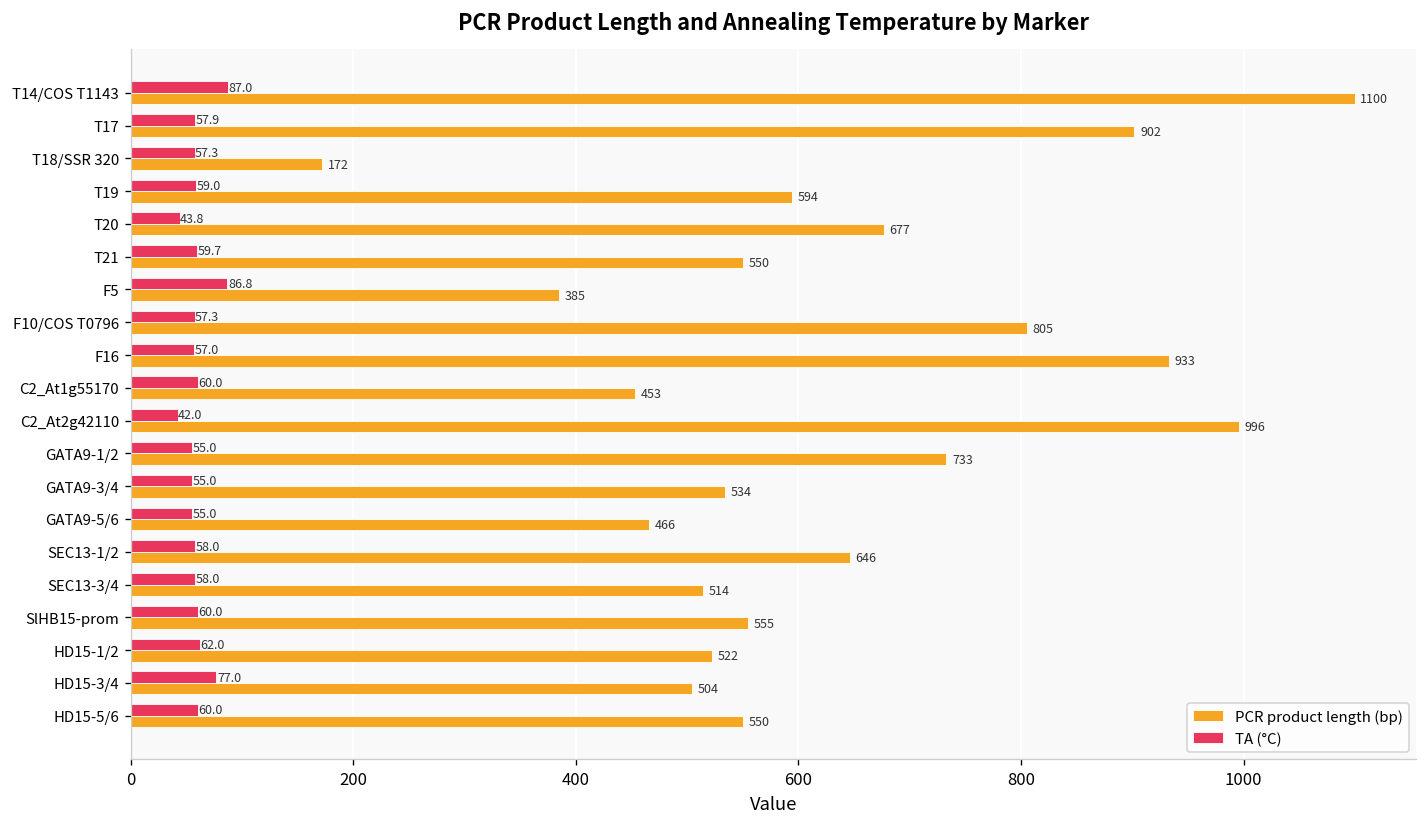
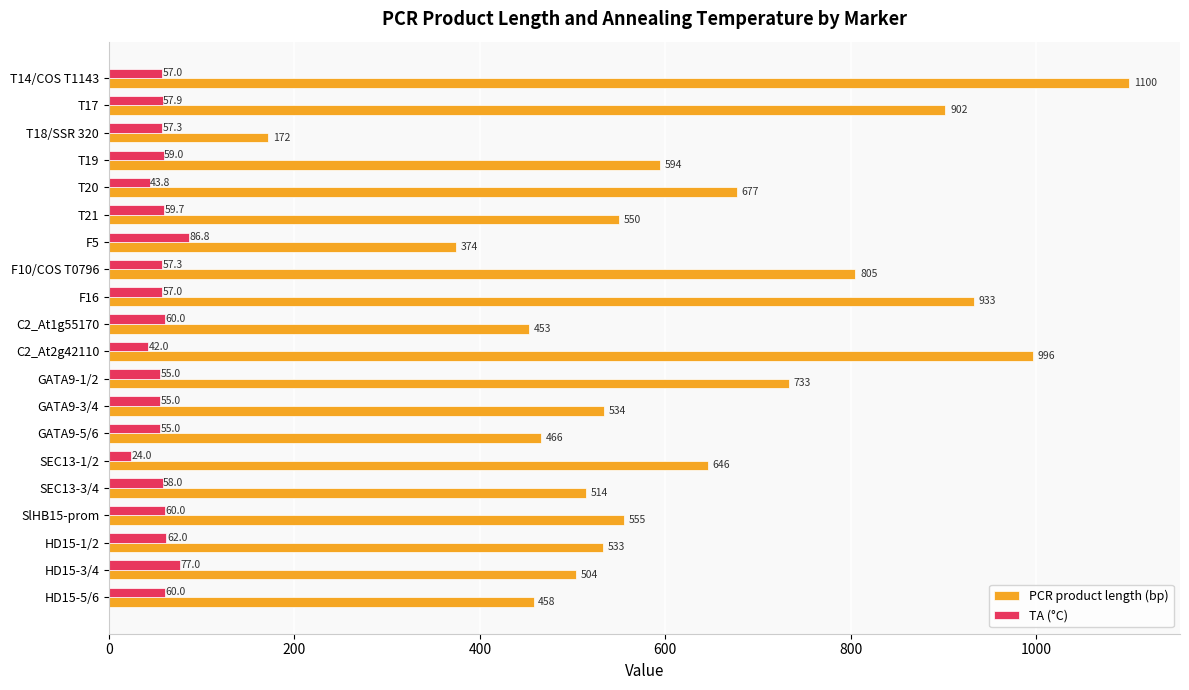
  {
    "PCR product length (bp)": {
      "T14/COS T1143": 1100,
      "T17": 902,
      "T18/SSR 320": 172,
      "T19": 594,
      "T20": 677,
      "T21": 550,
-     "F5": 385,
+     "F5": 374,
      "F10/COS T0796": 805,
      "F16": 933,
      "C2_At1g55170": 453,
      "C2_At2g42110": 996,
      "GATA9-1/2": 733,
      "GATA9-3/4": 534,
      "GATA9-5/6": 466,
      "SEC13-1/2": 646,
      "SEC13-3/4": 514,
      "SlHB15-prom": 555,
-     "HD15-1/2": 522,
+     "HD15-1/2": 533,
      "HD15-3/4": 504,
-     "HD15-5/6": 550
+     "HD15-5/6": 458
    },
    "TA (°C)": {
-     "T14/COS T1143": 87.0,
+     "T14/COS T1143": 57.0,
      "T17": 57.9,
      "T18/SSR 320": 57.3,
      "T19": 59.0,
      "T20": 43.8,
      "T21": 59.7,
      "F5": 86.8,
      "F10/COS T0796": 57.3,
      "F16": 57.0,
      "C2_At1g55170": 60.0,
      "C2_At2g42110": 42.0,
      "GATA9-1/2": 55.0,
      "GATA9-3/4": 55.0,
      "GATA9-5/6": 55.0,
-     "SEC13-1/2": 58.0,
+     "SEC13-1/2": 24.0,
      "SEC13-3/4": 58.0,
      "SlHB15-prom": 60.0,
      "HD15-1/2": 62.0,
      "HD15-3/4": 77.0,
      "HD15-5/6": 60.0
    }
  }
